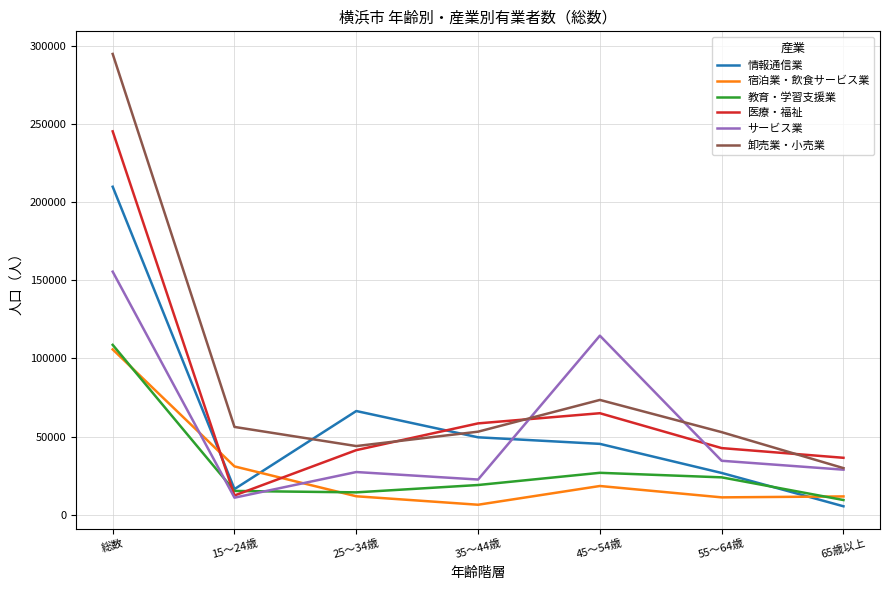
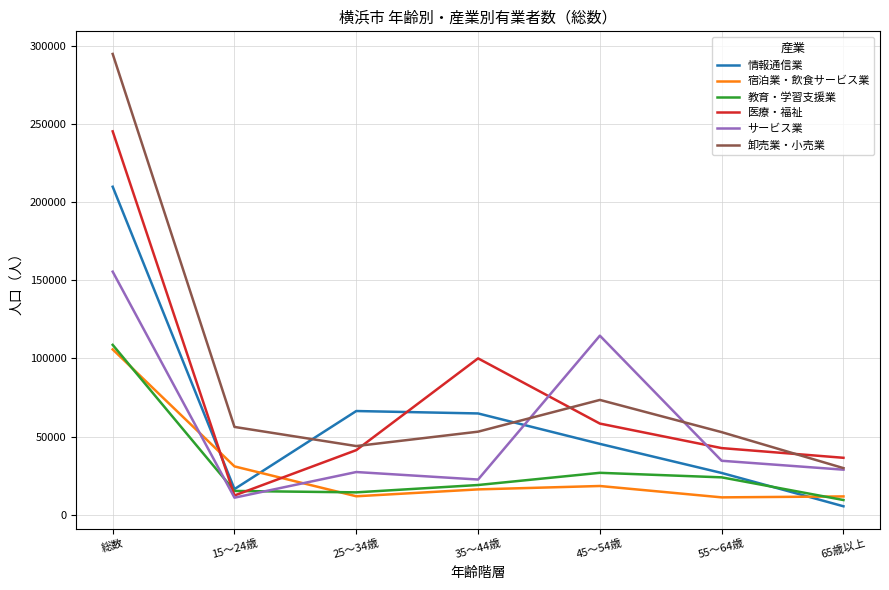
  {
    "情報通信業": {
      "総数": 210000,
      "25～34歳": 66000,
-     "35～44歳": 50000,
+     "35～44歳": 65000,
      "45～54歳": 45000,
      "55～64歳": 27000,
      "65歳以上": 5000
    },
    "宿泊業・飲食サービス業": {
      "総数": 106000,
      "15～24歳": 31000,
      "25～34歳": 12000,
-     "35～44歳": 6000,
+     "35～44歳": 16000,
      "45～54歳": 18000,
      "55～64歳": 11000,
      "65歳以上": 12000
    },
    "教育・学習支援業": {
      "総数": 109000,
      "25～34歳": 14000,
      "35～44歳": 19000,
      "45～54歳": 27000,
      "55～64歳": 24000,
      "65歳以上": 9000
    },
    "医療・福祉": {
      "総数": 245000,
      "25～34歳": 41000,
-     "35～44歳": 58000,
-     "45～54歳": 65000,
+     "35～44歳": 100000,
+     "45～54歳": 58000,
      "55～64歳": 43000,
      "65歳以上": 36000
    },
    "サービス業": {
      "総数": 155000,
      "25～34歳": 27000,
      "35～44歳": 23000,
      "45～54歳": 114000,
      "55～64歳": 35000
    },
    "卸売業・小売業": {
      "総数": 295000,
      "15～24歳": 56000,
      "25～34歳": 44000,
      "35～44歳": 53000,
      "45～54歳": 73000,
      "55～64歳": 53000
    }
  }
